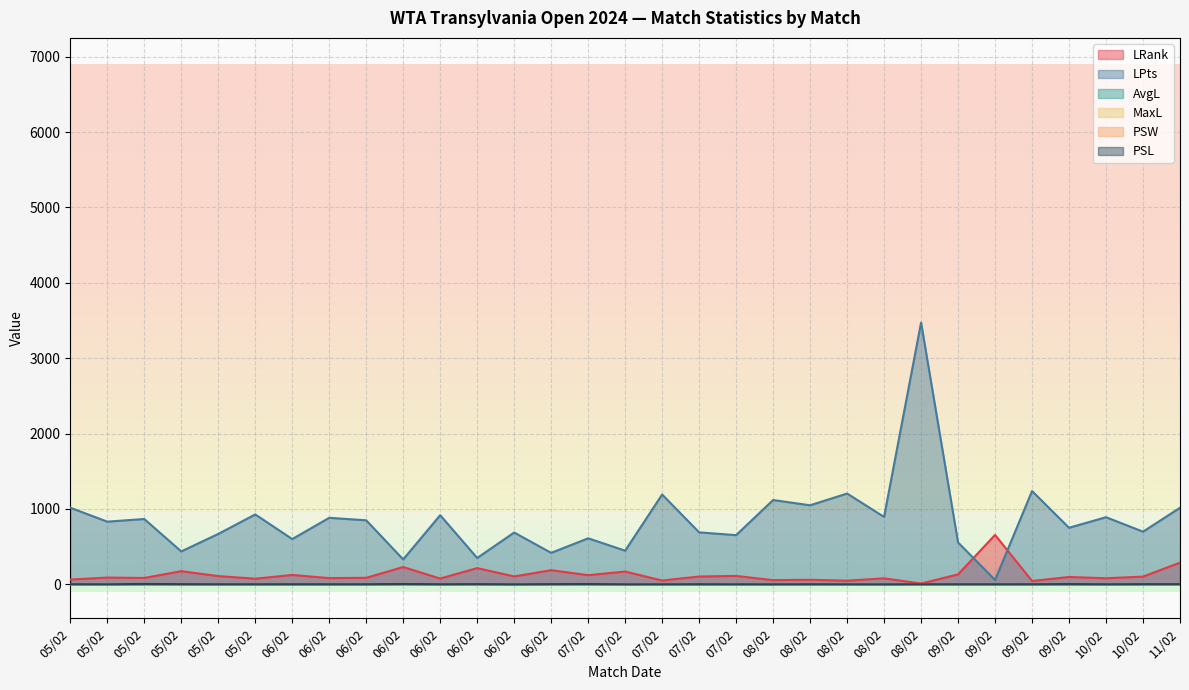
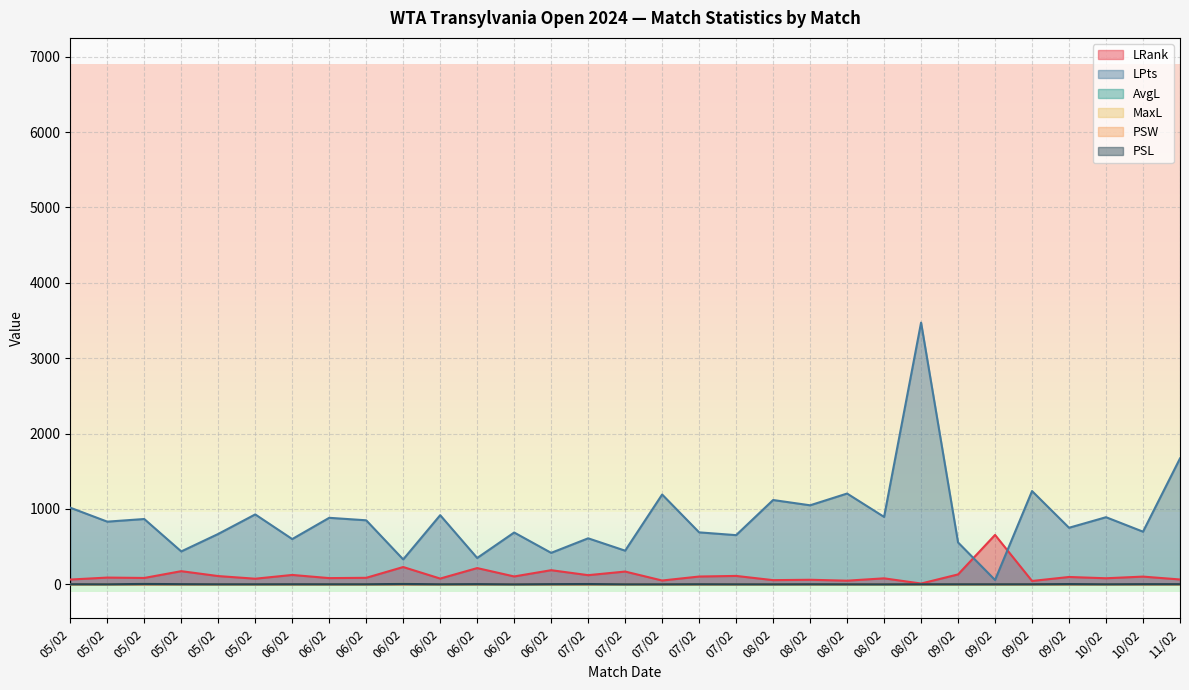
  {
    "LRank": {
-     "11/02": 300
+     "11/02": 100
    },
    "LPts": {
-     "11/02": 1000
+     "11/02": 1700
    },
    "PSL": {
      "11/02": 0
    }
  }
